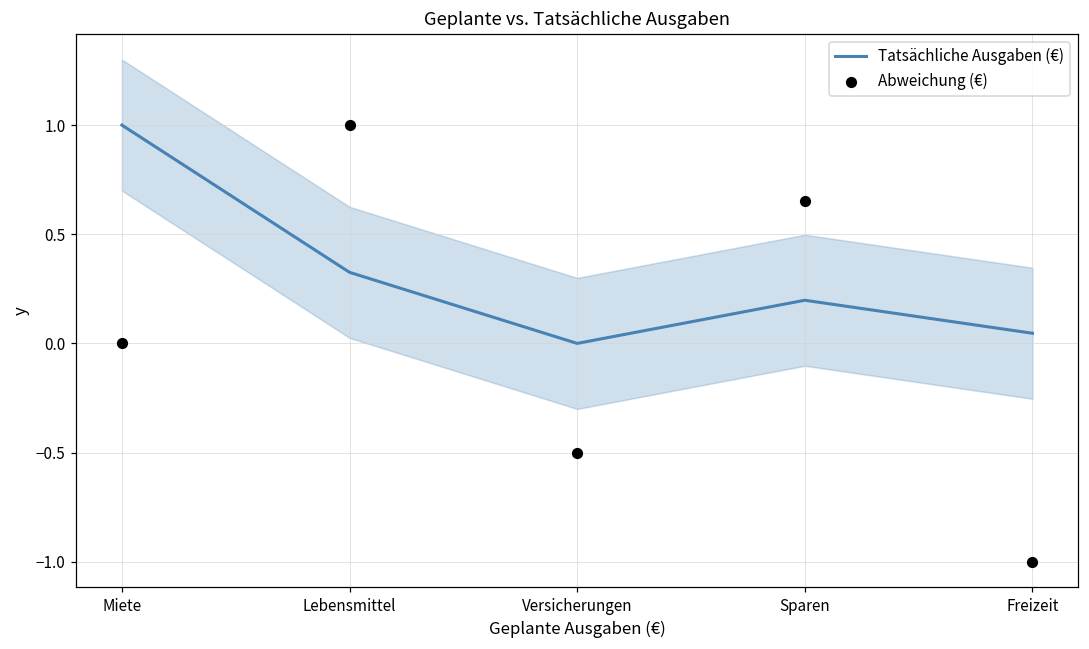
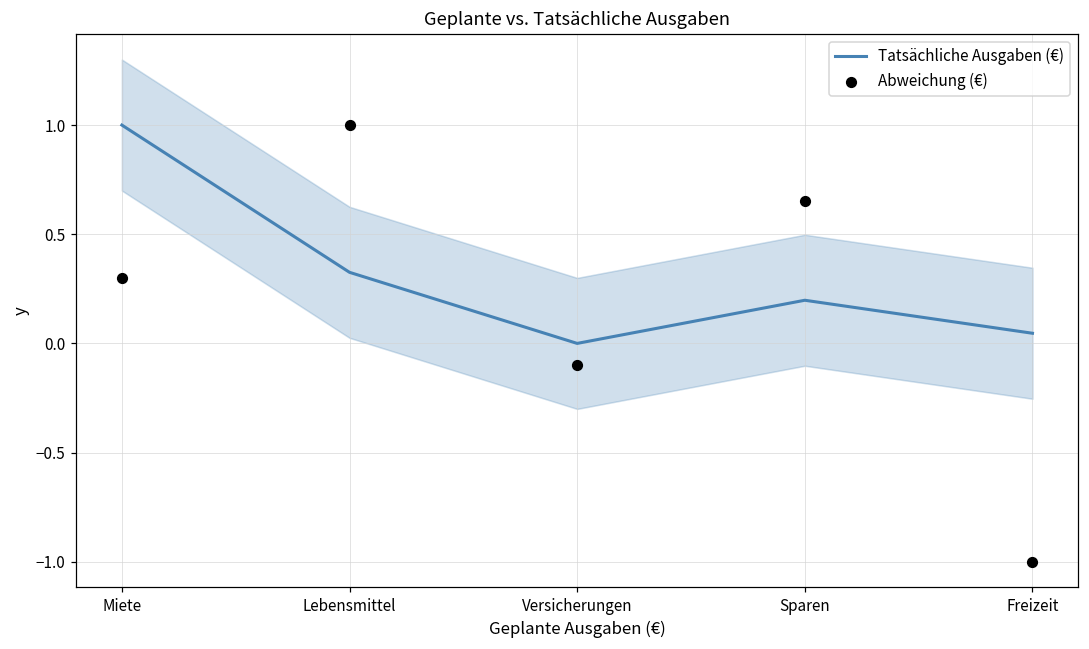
  {
    "Abweichung (€)": {
-     "Miete": 0.00,
-     "Versicherungen": -0.50
+     "Miete": 0.30,
+     "Versicherungen": -0.10
    }
  }
